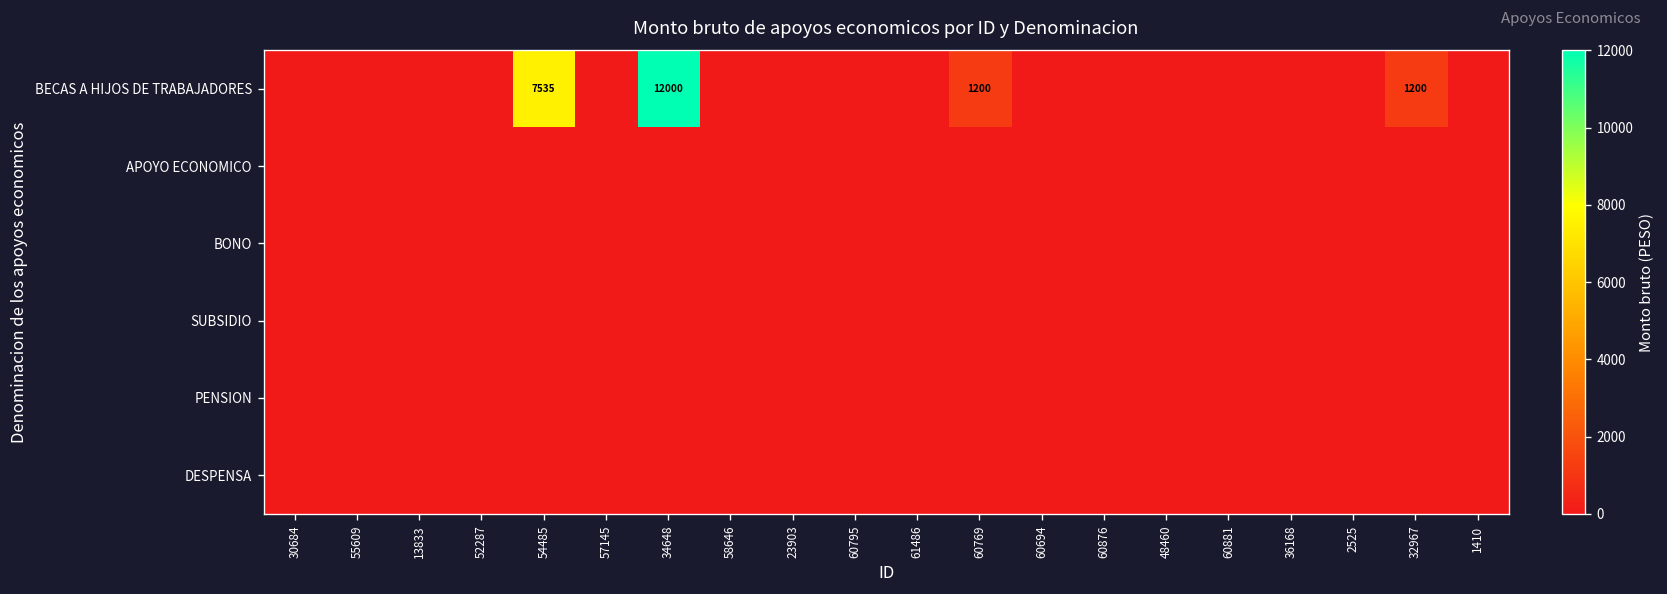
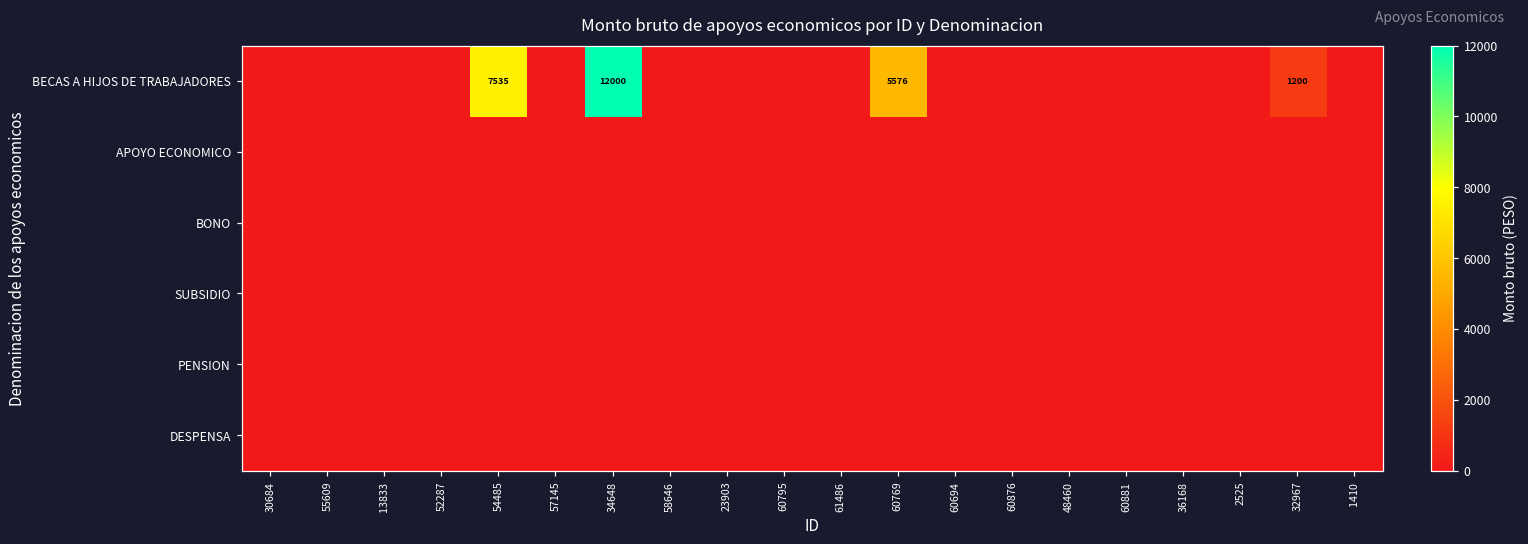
  {
    "BECAS A HIJOS DE TRABAJADORES": {
      "54485": 7535,
      "34648": 12000,
-     "60769": 1200,
+     "60769": 5576,
      "32967": 1200
    }
  }
